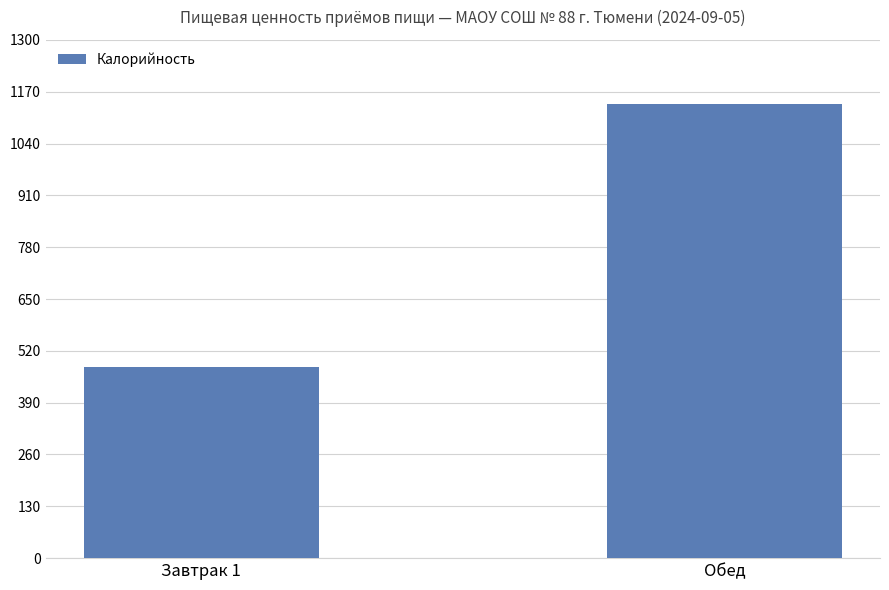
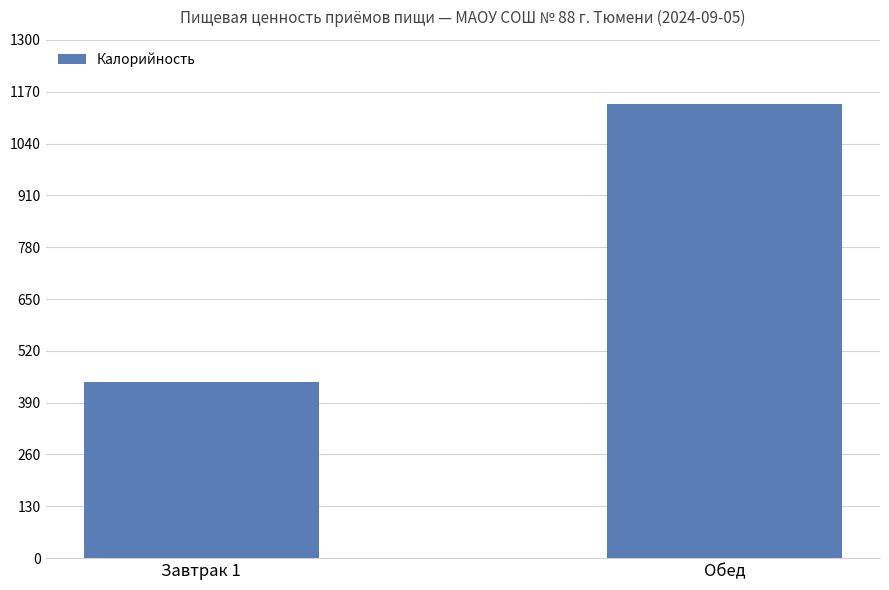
  {
-   "Завтрак 1": 480,
+   "Завтрак 1": 440,
    "Обед": 1140
  }
